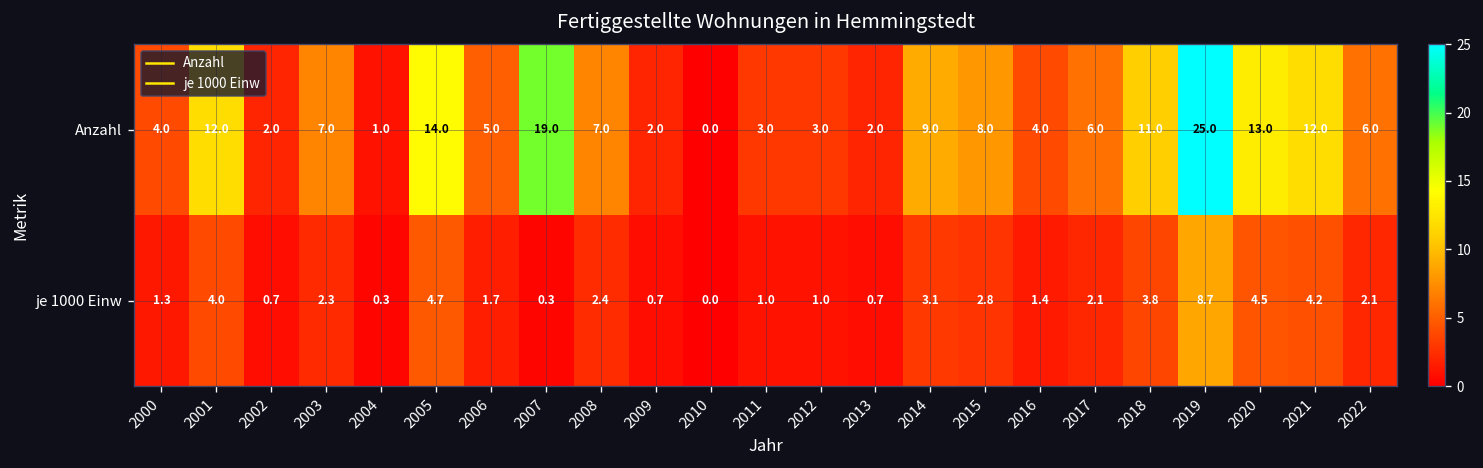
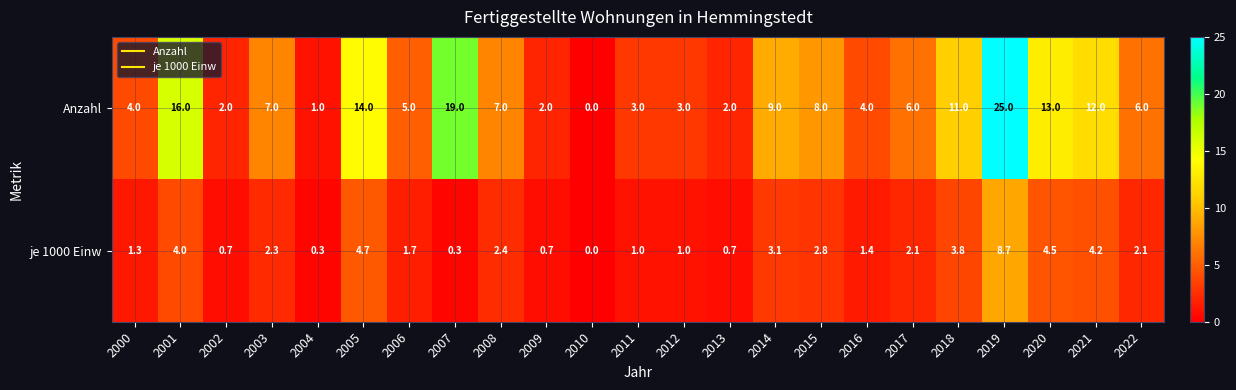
  {
    "Anzahl": {
      "2000": 4.0,
-     "2001": 12.0,
+     "2001": 16.0,
      "2002": 2.0,
      "2003": 7.0,
      "2004": 1.0,
      "2005": 14.0,
      "2006": 5.0,
      "2007": 19.0,
      "2008": 7.0,
      "2009": 2.0,
      "2010": 0.0,
      "2011": 3.0,
      "2012": 3.0,
      "2013": 2.0,
      "2014": 9.0,
      "2015": 8.0,
      "2016": 4.0,
      "2017": 6.0,
      "2018": 11.0,
      "2019": 25.0,
      "2020": 13.0,
      "2021": 12.0,
      "2022": 6.0
    },
    "je 1000 Einw": {
      "2000": 1.3,
      "2001": 4.0,
      "2002": 0.7,
      "2003": 2.3,
      "2004": 0.3,
      "2005": 4.7,
      "2006": 1.7,
      "2007": 0.3,
      "2008": 2.4,
      "2009": 0.7,
      "2010": 0.0,
      "2011": 1.0,
      "2012": 1.0,
      "2013": 0.7,
      "2014": 3.1,
      "2015": 2.8,
      "2016": 1.4,
      "2017": 2.1,
      "2018": 3.8,
      "2019": 8.7,
      "2020": 4.5,
      "2021": 4.2,
      "2022": 2.1
    }
  }
